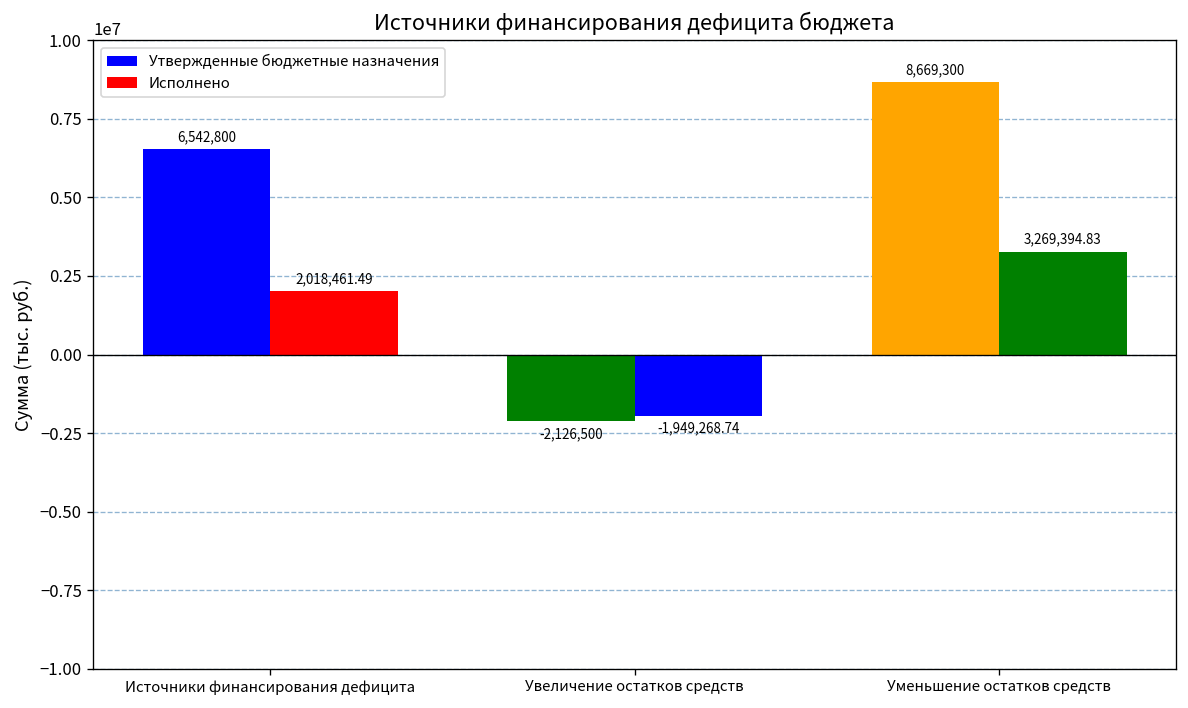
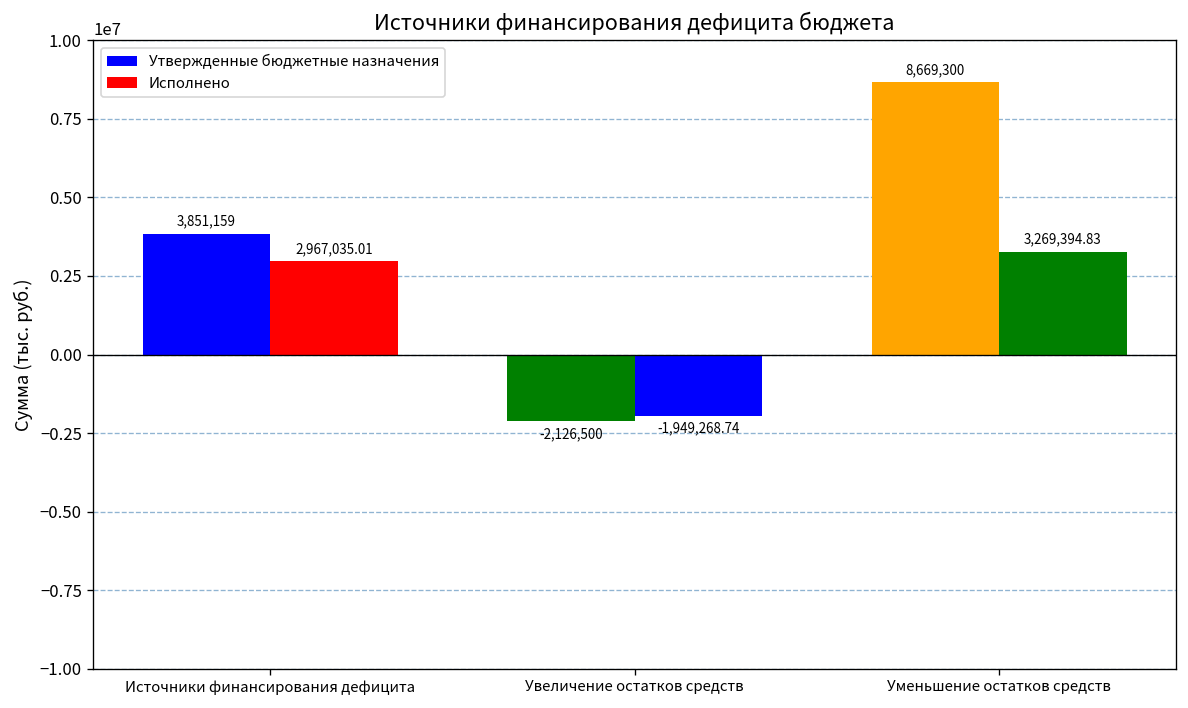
  {
    "Утвержденные бюджетные назначения": {
-     "Источники финансирования дефицита": "6,542,800",
+     "Источники финансирования дефицита": "3,851,159",
      "Увеличение остатков средств": "-2,126,500",
      "Уменьшение остатков средств": "8,669,300"
    },
    "Исполнено": {
-     "Источники финансирования дефицита": "2,018,461.49",
+     "Источники финансирования дефицита": "2,967,035.01",
      "Увеличение остатков средств": "-1,949,268.74",
      "Уменьшение остатков средств": "3,269,394.83"
    }
  }
